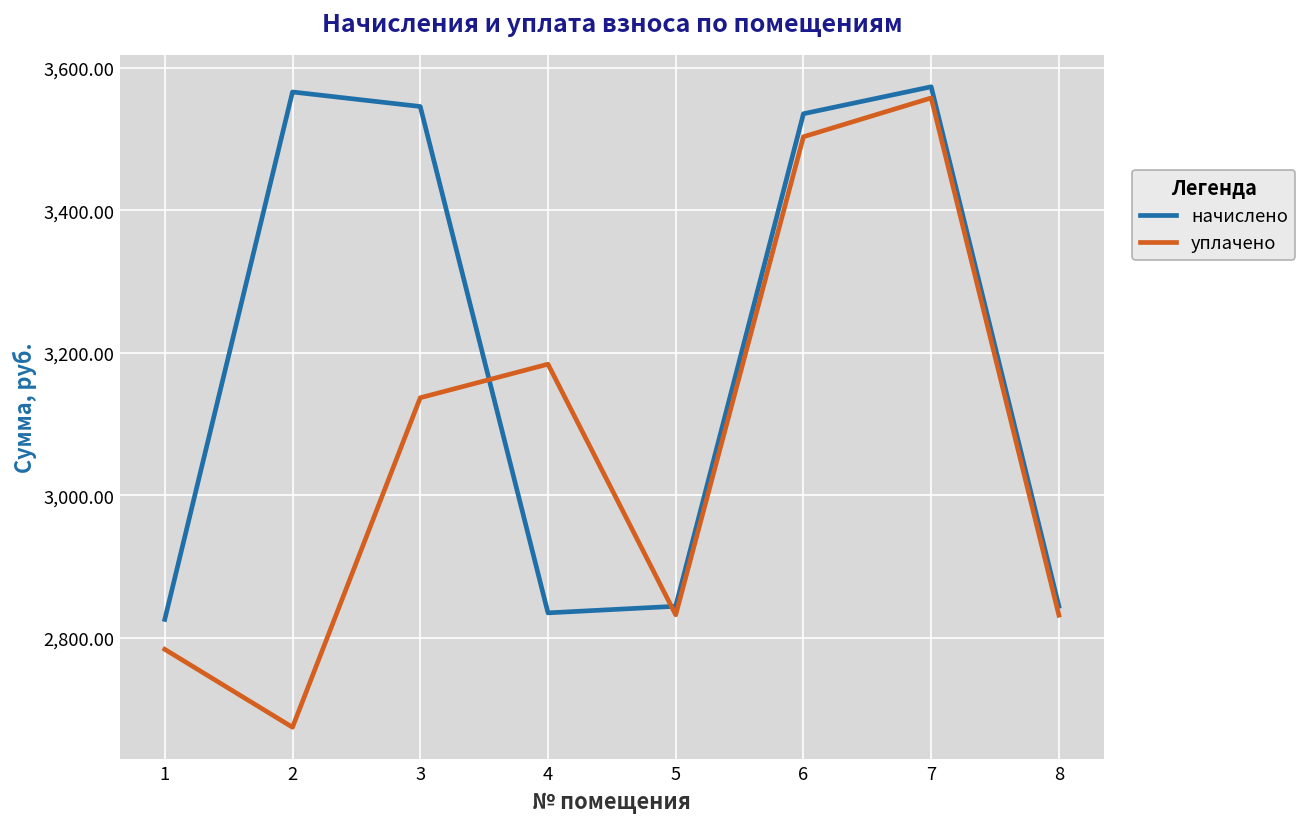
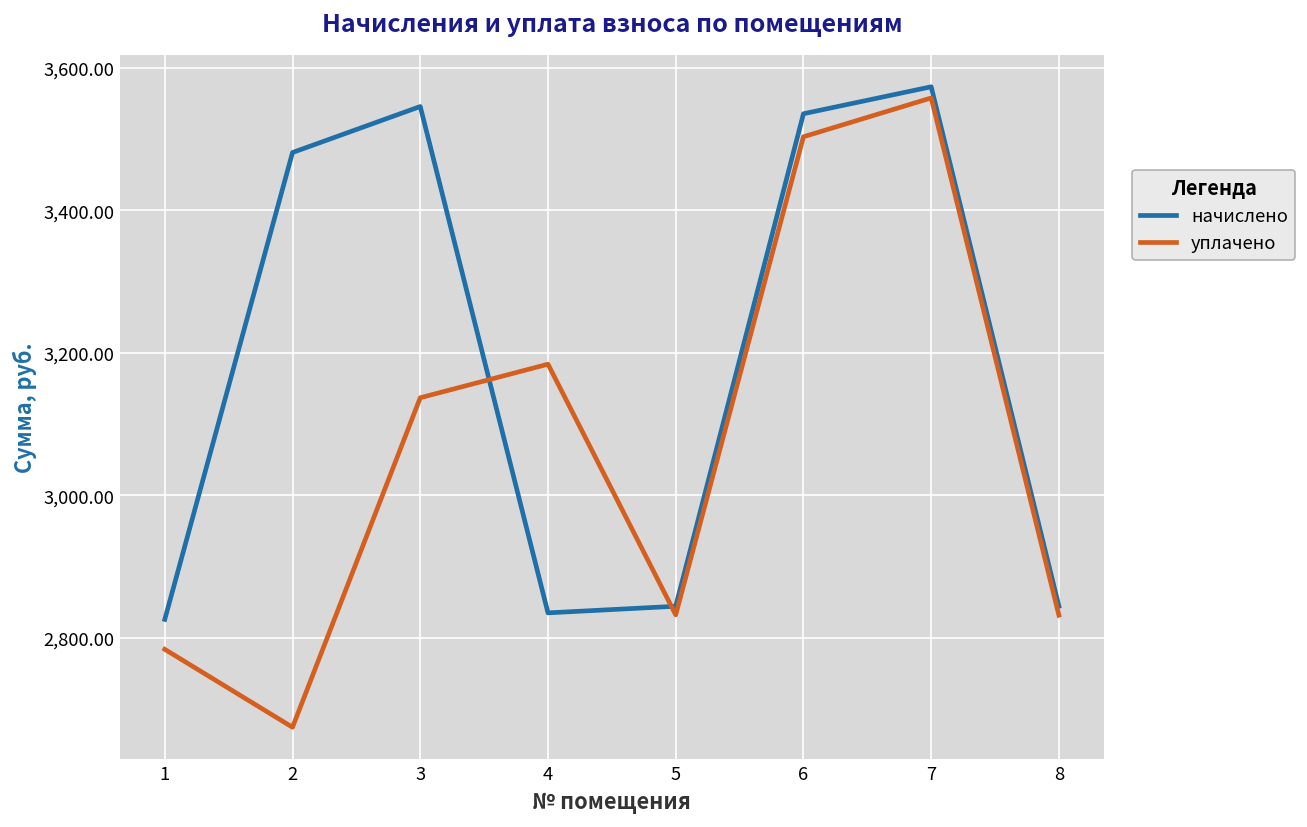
  {
    "начислено": {
      "1": "2,830",
-     "2": "3,570",
+     "2": "3,480",
      "3": "3,550",
      "4": "2,830",
      "5": "2,840",
      "6": "3,540",
      "7": "3,570",
      "8": "2,840"
    },
    "уплачено": {
      "1": "2,780",
      "2": "2,670",
      "3": "3,140",
      "4": "3,180",
      "5": "2,830",
      "6": "3,500",
      "7": "3,560",
      "8": "2,830"
    }
  }
